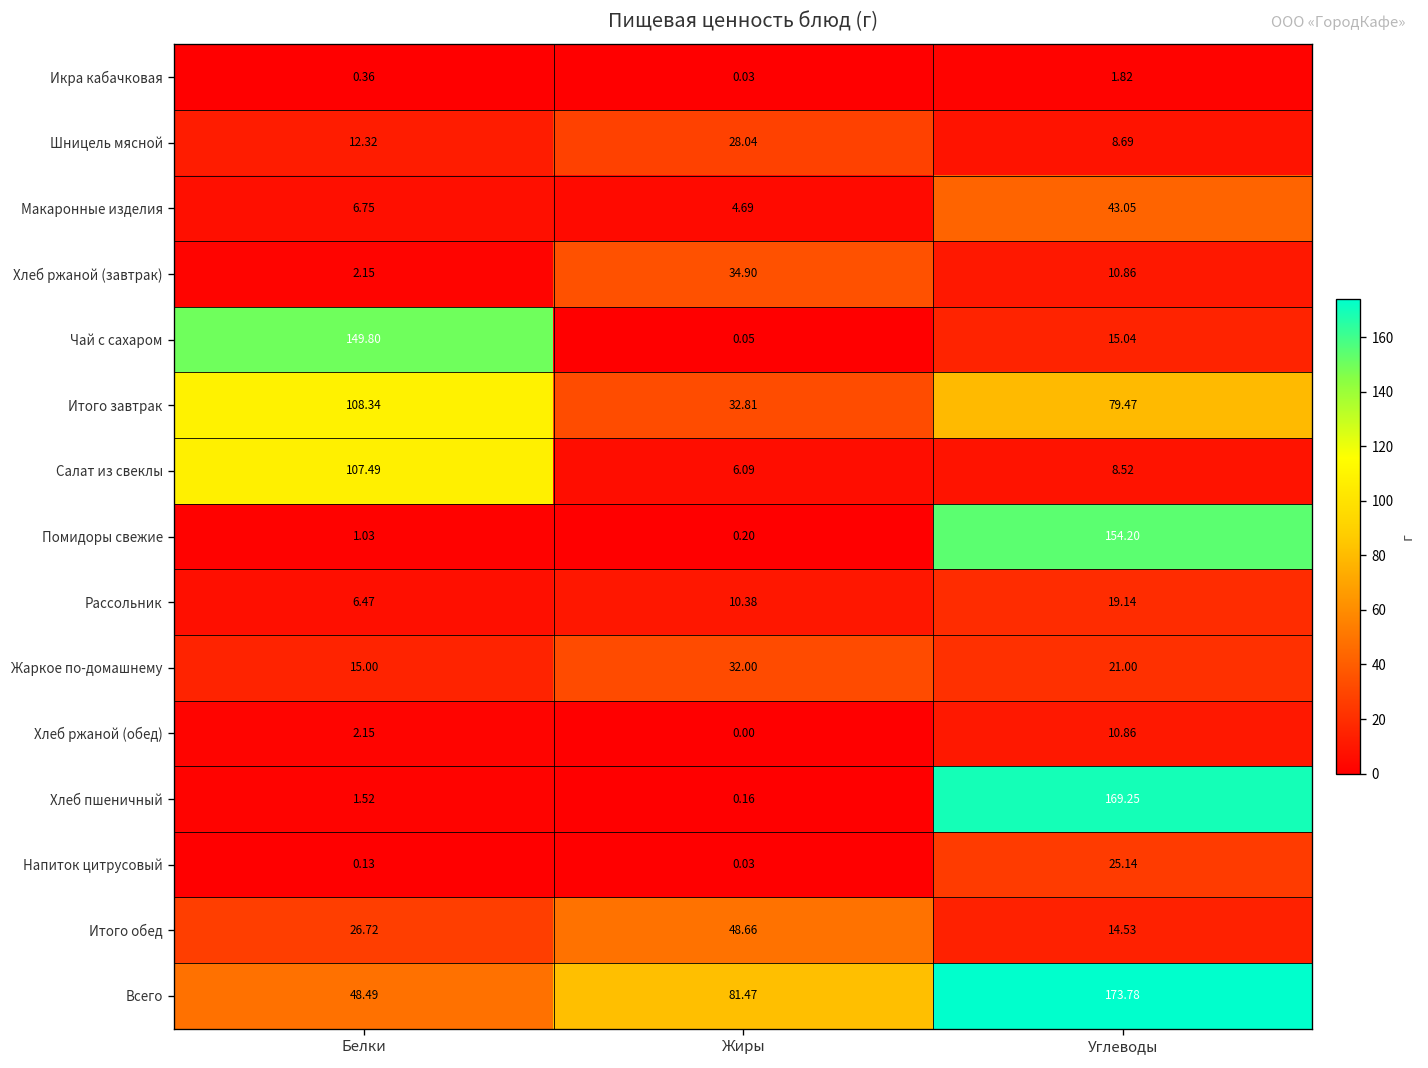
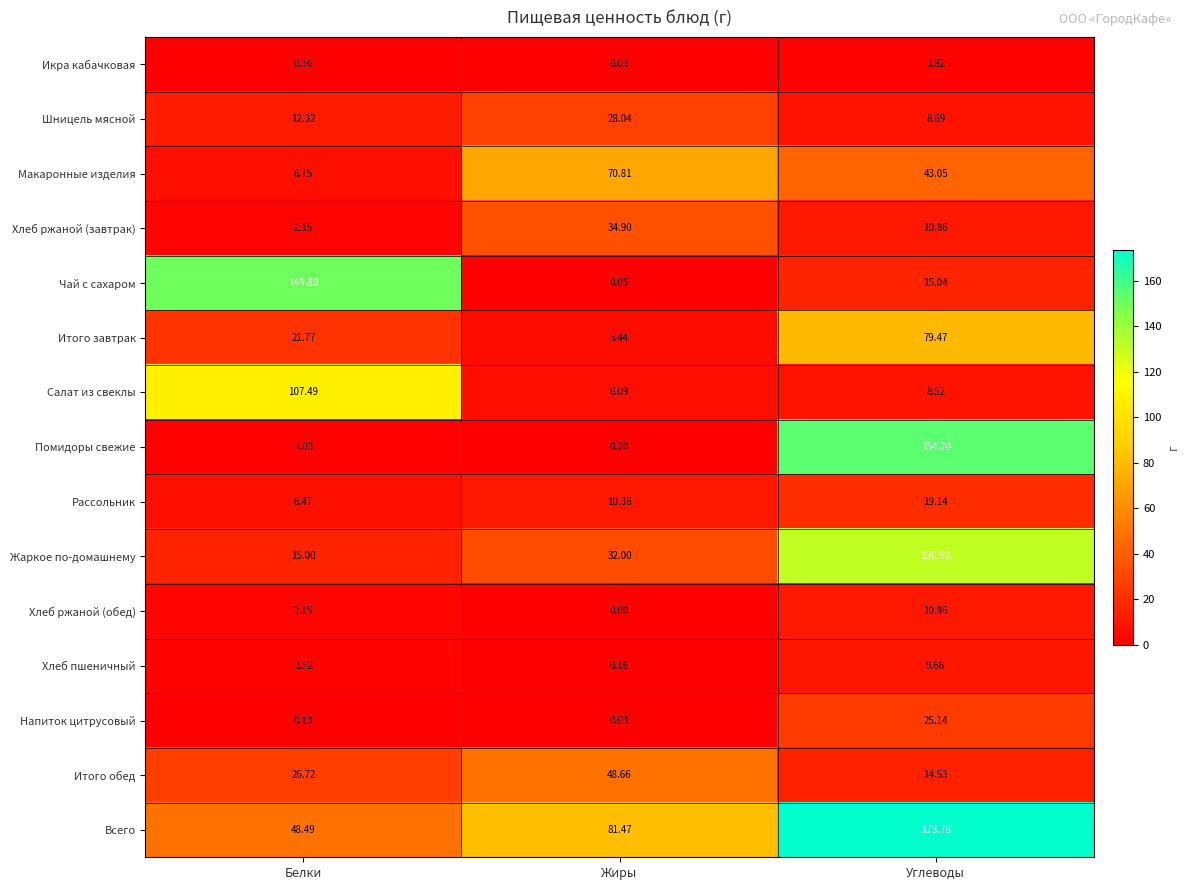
  {
    "Икра кабачковая": {
      "Белки": 0.36,
      "Жиры": 0.03,
      "Углеводы": 1.82
    },
    "Шницель мясной": {
      "Белки": 12.32,
      "Жиры": 28.04,
      "Углеводы": 8.69
    },
    "Макаронные изделия": {
      "Белки": 6.75,
-     "Жиры": 4.69,
+     "Жиры": 70.81,
      "Углеводы": 43.05
    },
    "Хлеб ржаной (завтрак)": {
      "Белки": 2.15,
      "Жиры": 34.90,
      "Углеводы": 10.86
    },
    "Чай с сахаром": {
      "Белки": 149.80,
      "Жиры": 0.05,
      "Углеводы": 15.04
    },
    "Итого завтрак": {
-     "Белки": 108.34,
-     "Жиры": 32.81,
+     "Белки": 21.77,
+     "Жиры": 5.44,
      "Углеводы": 79.47
    },
    "Салат из свеклы": {
      "Белки": 107.49,
      "Жиры": 6.09,
      "Углеводы": 8.52
    },
    "Помидоры свежие": {
      "Белки": 1.03,
      "Жиры": 0.20,
      "Углеводы": 154.20
    },
    "Рассольник": {
      "Белки": 6.47,
      "Жиры": 10.38,
      "Углеводы": 19.14
    },
    "Жаркое по-домашнему": {
      "Белки": 15.00,
      "Жиры": 32.00,
-     "Углеводы": 21.00
+     "Углеводы": 130.90
    },
    "Хлеб ржаной (обед)": {
      "Белки": 2.15,
      "Жиры": 0.00,
      "Углеводы": 10.86
    },
    "Хлеб пшеничный": {
      "Белки": 1.52,
      "Жиры": 0.16,
-     "Углеводы": 169.25
+     "Углеводы": 9.66
    },
    "Напиток цитрусовый": {
      "Белки": 0.13,
      "Жиры": 0.03,
      "Углеводы": 25.14
    },
    "Итого обед": {
      "Белки": 26.72,
      "Жиры": 48.66,
      "Углеводы": 14.53
    },
    "Всего": {
      "Белки": 48.49,
      "Жиры": 81.47,
      "Углеводы": 173.78
    }
  }
